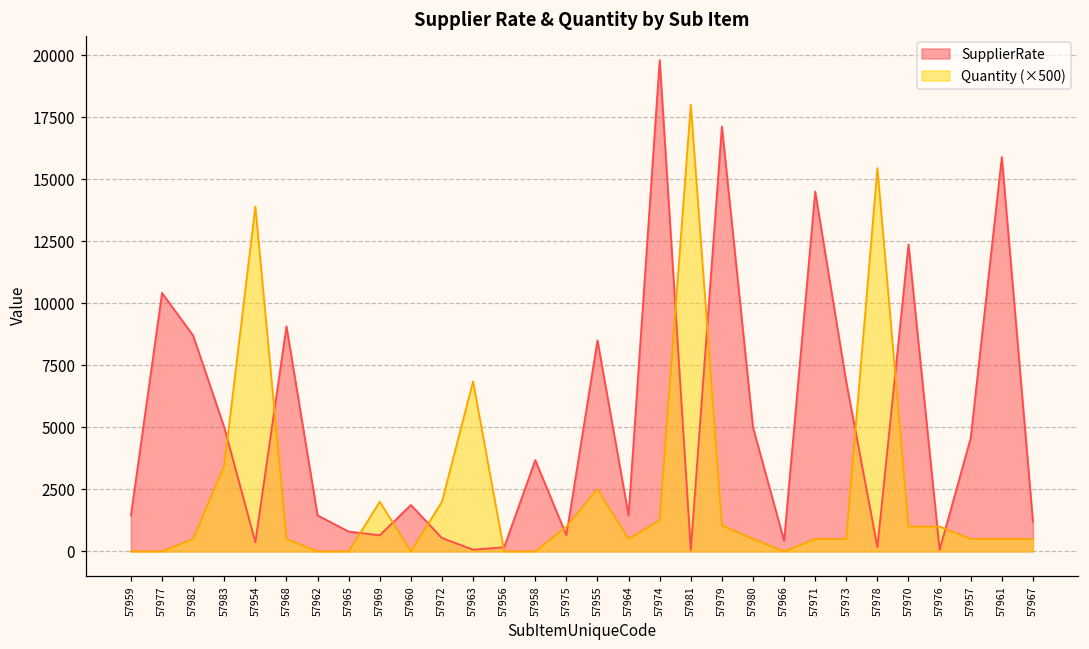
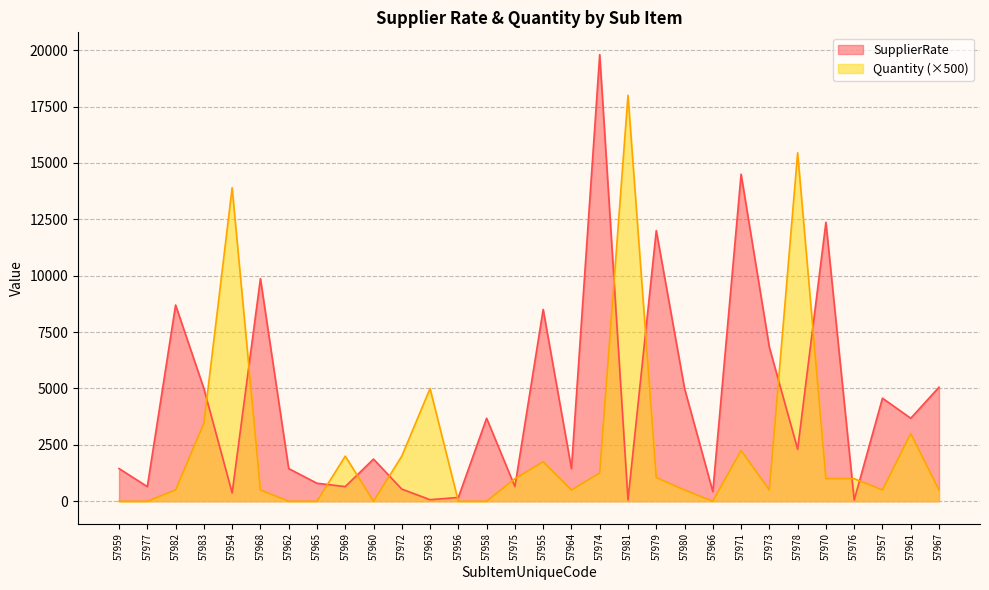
  {
    "SupplierRate": {
      "57959": 1500,
-     "57977": 10400,
+     "57977": 700,
      "57982": 8700,
      "57983": 5000,
      "57954": 400,
-     "57968": 9100,
+     "57968": 9900,
      "57962": 1500,
      "57965": 800,
      "57969": 700,
      "57960": 1900,
      "57972": 500,
      "57963": 100,
      "57956": 200,
      "57958": 3700,
      "57975": 700,
      "57955": 8500,
      "57964": 1500,
      "57974": 19800,
      "57981": 100,
-     "57979": 17100,
+     "57979": 12000,
      "57980": 5000,
      "57966": 400,
      "57971": 14500,
      "57973": 6800,
-     "57978": 200,
+     "57978": 2300,
      "57970": 12400,
      "57976": 100,
      "57957": 4600,
-     "57961": 15900,
-     "57967": 1200
+     "57961": 3700,
+     "57967": 5100
    },
    "Quantity (×500)": {
      "57959": 0,
      "57977": 0,
      "57982": 500,
      "57983": 3500,
      "57954": 13900,
      "57968": 500,
      "57962": 0,
      "57965": 0,
      "57969": 2000,
      "57960": 0,
      "57972": 2000,
-     "57963": 6900,
+     "57963": 5000,
      "57956": 0,
      "57958": 0,
      "57975": 1000,
-     "57955": 2500,
+     "57955": 1800,
      "57964": 500,
      "57974": 1300,
      "57981": 18000,
      "57979": 1100,
      "57980": 500,
      "57966": 0,
-     "57971": 500,
+     "57971": 2300,
      "57973": 500,
      "57978": 15500,
      "57970": 1000,
      "57976": 1000,
      "57957": 500,
-     "57961": 500,
+     "57961": 3000,
      "57967": 500
    }
  }
